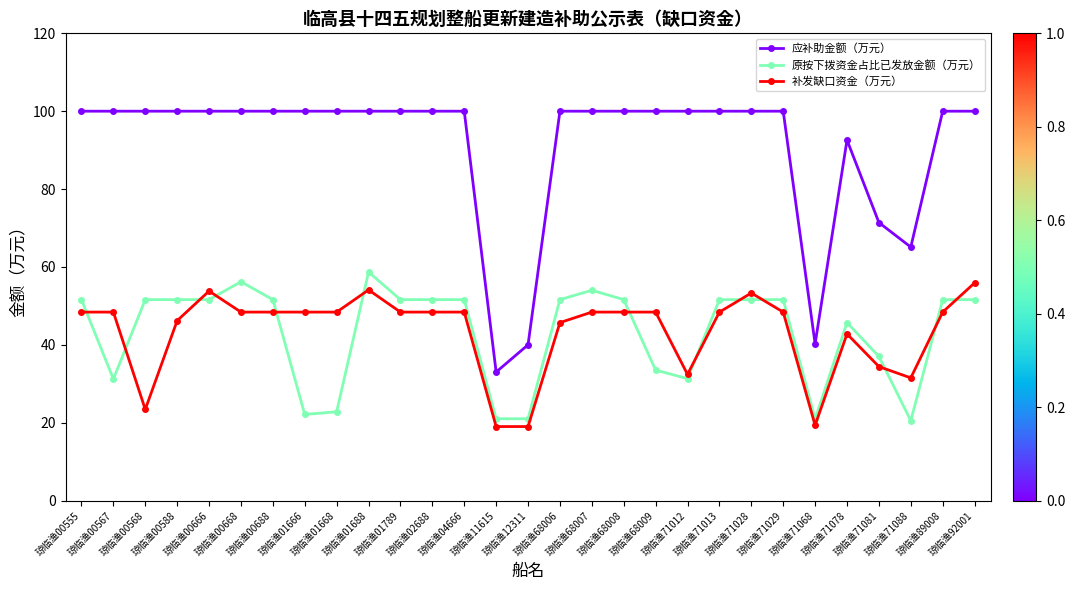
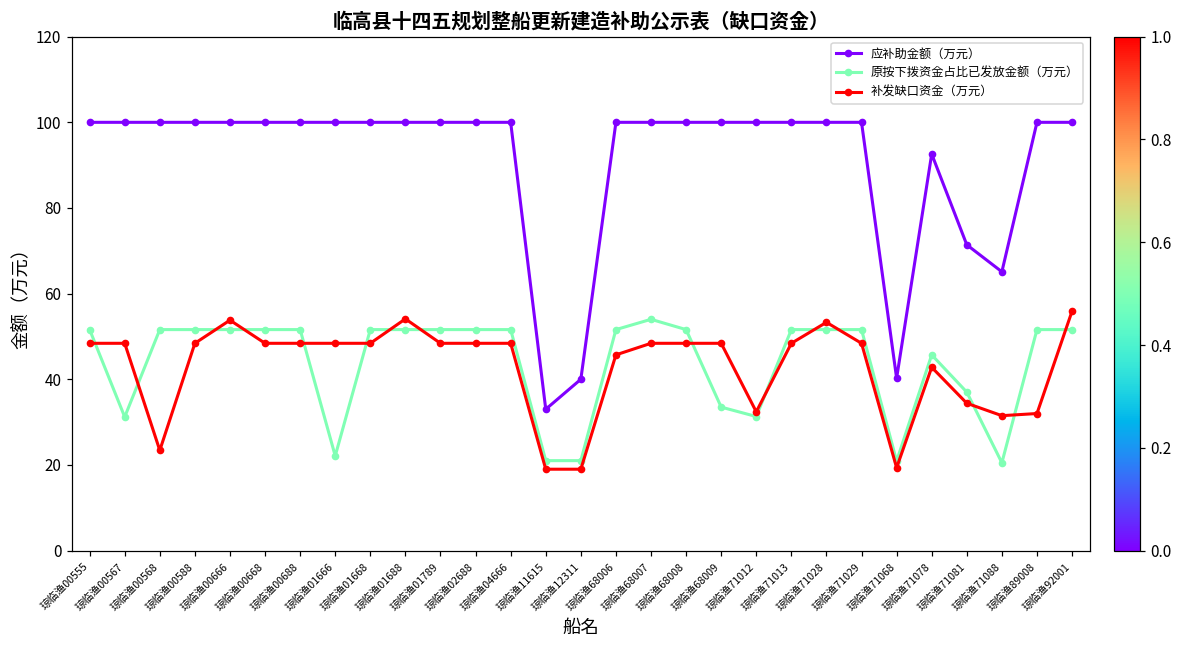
  {
    "应补助金额（万元）": {
      "琼临渔00555": 100,
      "琼临渔00567": 100,
      "琼临渔00568": 100,
      "琼临渔00588": 100,
      "琼临渔00666": 100,
      "琼临渔00668": 100,
      "琼临渔00688": 100,
      "琼临渔01666": 100,
      "琼临渔01668": 100,
      "琼临渔01688": 100,
      "琼临渔01789": 100,
      "琼临渔02688": 100,
      "琼临渔04666": 100,
      "琼临渔11615": 33,
      "琼临渔12311": 40,
      "琼临渔68006": 100,
      "琼临渔68007": 100,
      "琼临渔68008": 100,
      "琼临渔68009": 100,
      "琼临渔71012": 100,
      "琼临渔71013": 100,
      "琼临渔71028": 100,
      "琼临渔71029": 100,
      "琼临渔71068": 40,
      "琼临渔71078": 93,
      "琼临渔71081": 71,
      "琼临渔71088": 65,
      "琼临渔89008": 100,
      "琼临渔92001": 100
    },
    "原按下拨资金占比已发放金额（万元）": {
      "琼临渔00555": 52,
      "琼临渔00567": 31,
      "琼临渔00568": 52,
      "琼临渔00588": 52,
      "琼临渔00666": 52,
-     "琼临渔00668": 56,
+     "琼临渔00668": 52,
      "琼临渔00688": 52,
      "琼临渔01666": 22,
-     "琼临渔01668": 23,
-     "琼临渔01688": 59,
+     "琼临渔01668": 52,
+     "琼临渔01688": 52,
      "琼临渔01789": 52,
      "琼临渔02688": 52,
      "琼临渔04666": 52,
      "琼临渔11615": 21,
      "琼临渔12311": 21,
      "琼临渔68006": 52,
      "琼临渔68007": 54,
      "琼临渔68008": 52,
      "琼临渔68009": 34,
      "琼临渔71012": 31,
      "琼临渔71013": 52,
      "琼临渔71028": 52,
      "琼临渔71029": 52,
      "琼临渔71068": 21,
      "琼临渔71078": 46,
      "琼临渔71081": 37,
      "琼临渔71088": 21,
      "琼临渔89008": 52,
      "琼临渔92001": 52
    },
    "补发缺口资金（万元）": {
      "琼临渔00555": 48,
      "琼临渔00567": 48,
      "琼临渔00568": 23,
-     "琼临渔00588": 46,
+     "琼临渔00588": 48,
      "琼临渔00666": 54,
      "琼临渔00668": 48,
      "琼临渔00688": 48,
      "琼临渔01666": 48,
      "琼临渔01668": 48,
      "琼临渔01688": 54,
      "琼临渔01789": 48,
      "琼临渔02688": 48,
      "琼临渔04666": 48,
      "琼临渔11615": 19,
      "琼临渔12311": 19,
      "琼临渔68006": 46,
      "琼临渔68007": 48,
      "琼临渔68008": 48,
      "琼临渔68009": 48,
      "琼临渔71012": 32,
      "琼临渔71013": 48,
      "琼临渔71028": 53,
      "琼临渔71029": 48,
      "琼临渔71068": 19,
      "琼临渔71078": 43,
      "琼临渔71081": 34,
      "琼临渔71088": 32,
-     "琼临渔89008": 48,
+     "琼临渔89008": 32,
      "琼临渔92001": 56
    }
  }
